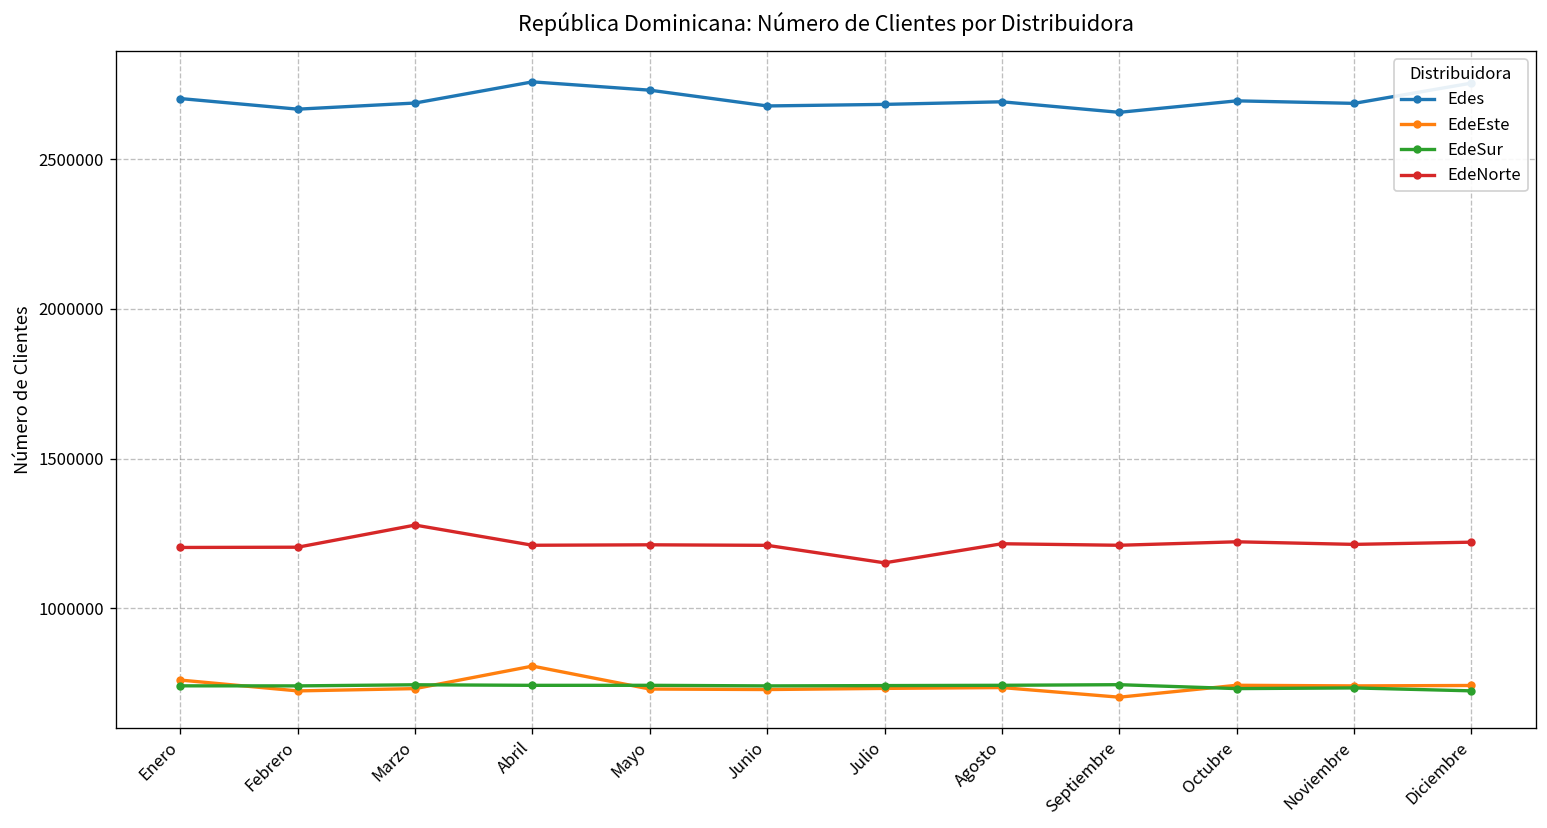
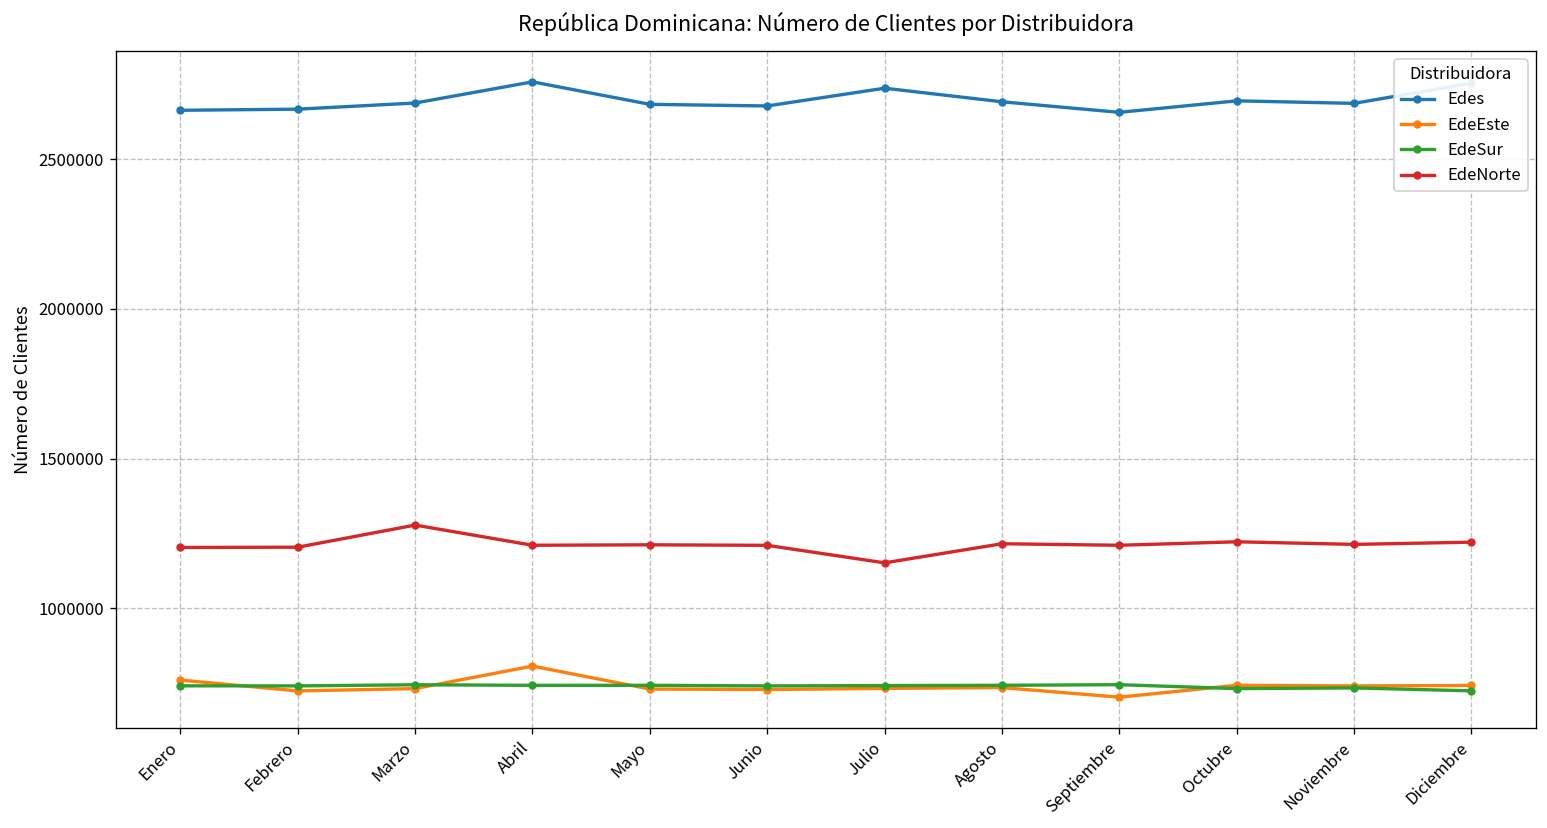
  {
    "Edes": {
-     "Enero": 2700000,
+     "Enero": 2660000,
      "Febrero": 2670000,
      "Marzo": 2690000,
      "Abril": 2760000,
-     "Mayo": 2730000,
+     "Mayo": 2680000,
      "Junio": 2680000,
-     "Julio": 2680000,
+     "Julio": 2740000,
      "Agosto": 2690000,
      "Septiembre": 2660000,
      "Octubre": 2700000,
      "Noviembre": 2690000
    },
    "EdeEste": {
      "Enero": 760000,
      "Febrero": 720000,
      "Marzo": 730000,
      "Abril": 810000,
      "Mayo": 730000,
      "Junio": 730000,
      "Septiembre": 700000,
      "Octubre": 740000,
      "Diciembre": 740000
    },
    "EdeSur": {
      "Enero": 740000,
      "Febrero": 740000,
      "Marzo": 740000,
      "Abril": 740000,
      "Mayo": 740000,
      "Junio": 740000,
      "Septiembre": 740000,
      "Octubre": 730000,
      "Diciembre": 720000
    },
    "EdeNorte": {
      "Enero": 1200000,
      "Febrero": 1200000,
      "Marzo": 1280000,
      "Abril": 1210000,
      "Mayo": 1210000,
      "Junio": 1210000,
      "Julio": 1150000,
      "Agosto": 1220000,
      "Septiembre": 1210000,
      "Octubre": 1220000,
      "Noviembre": 1210000,
      "Diciembre": 1220000
    }
  }
